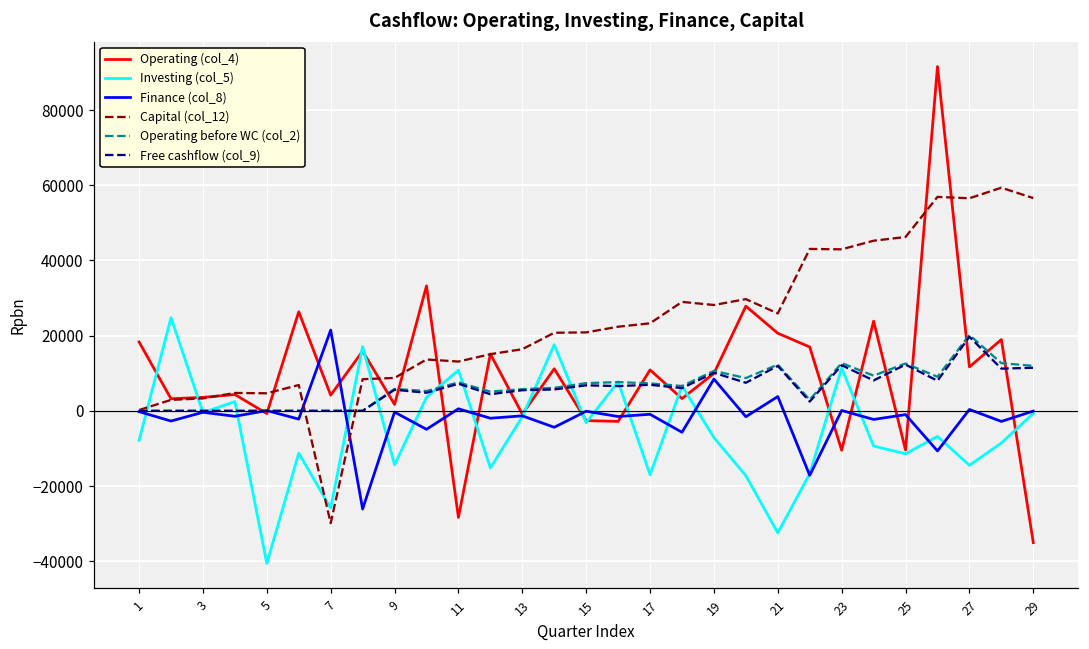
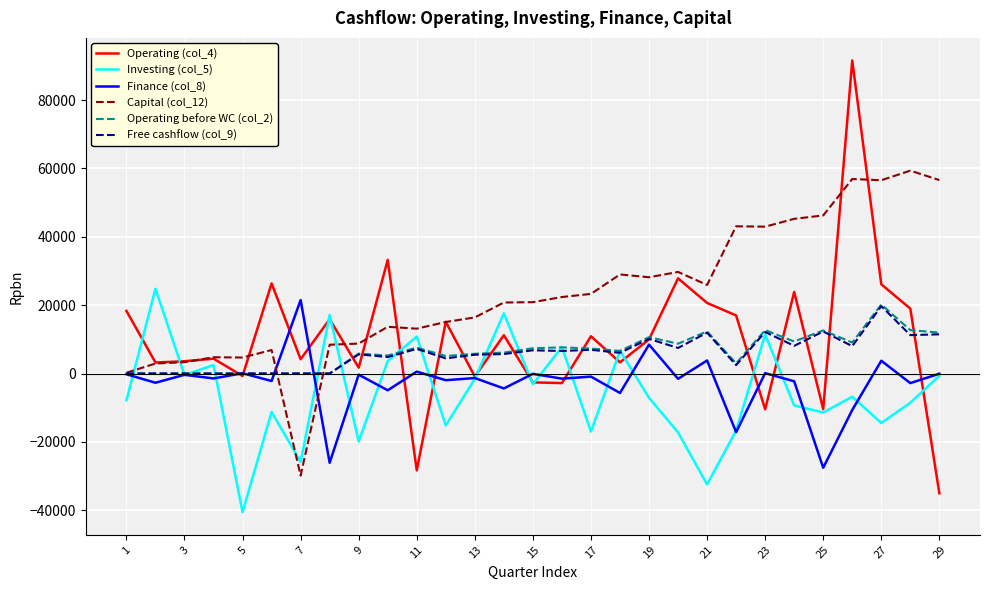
  {
    "Operating (col_4)": {
      "1": 18000,
      "7": 4000,
      "9": 2000,
      "11": -28000,
      "17": 11000,
      "21": 21000,
      "23": -10000,
      "25": -10000,
-     "27": 12000,
+     "27": 26000,
      "29": -35000
    },
    "Investing (col_5)": {
      "1": -8000,
      "5": -41000,
      "7": -26000,
-     "9": -14000,
+     "9": -20000,
      "11": 11000,
      "17": -17000,
      "19": -7000,
      "21": -32000,
      "23": 11000,
      "25": -11000,
      "27": -14000
    },
    "Finance (col_8)": {
      "7": 21000,
      "9": 0,
      "11": 1000,
      "15": 0,
      "17": -1000,
      "19": 8000,
      "21": 4000,
      "23": 0,
-     "25": -1000,
-     "27": 0
+     "25": -28000,
+     "27": 4000
    },
    "Capital (col_12)": {
      "5": 5000,
      "7": -30000,
      "9": 9000,
      "11": 13000,
      "13": 16000,
      "15": 21000,
      "17": 23000,
      "19": 28000,
      "21": 26000,
      "23": 43000,
      "25": 46000,
      "27": 57000,
      "29": 57000
    }
  }
